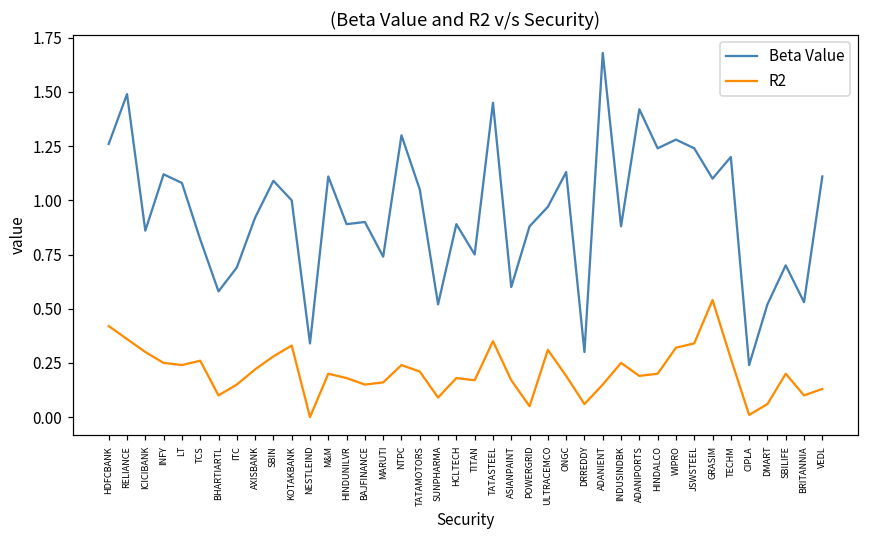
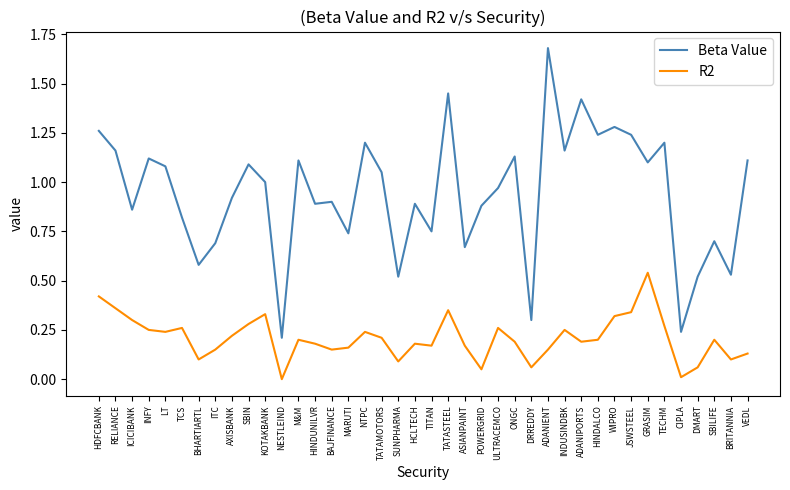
  {
    "Beta Value": {
      "HDFCBANK": 1.26,
-     "RELIANCE": 1.49,
+     "RELIANCE": 1.16,
      "ICICIBANK": 0.86,
      "INFY": 1.12,
      "LT": 1.08,
      "TCS": 0.82,
      "BHARTIARTL": 0.58,
      "ITC": 0.69,
      "AXISBANK": 0.92,
      "SBIN": 1.09,
      "KOTAKBANK": 1.00,
-     "NESTLEIND": 0.34,
+     "NESTLEIND": 0.21,
      "M&M": 1.11,
      "HINDUNILVR": 0.89,
      "BAJFINANCE": 0.90,
      "MARUTI": 0.74,
-     "NTPC": 1.3,
+     "NTPC": 1.2,
      "TATAMOTORS": 1.05,
      "SUNPHARMA": 0.52,
      "HCLTECH": 0.89,
      "TITAN": 0.75,
      "TATASTEEL": 1.45,
-     "ASIANPAINT": 0.60,
+     "ASIANPAINT": 0.67,
      "POWERGRID": 0.88,
      "ULTRACEMCO": 0.97,
      "ONGC": 1.13,
      "DRREDDY": 0.30,
      "ADANIENT": 1.68,
-     "INDUSINDBK": 0.88,
+     "INDUSINDBK": 1.16,
      "ADANIPORTS": 1.42,
      "HINDALCO": 1.24,
      "WIPRO": 1.28,
      "JSWSTEEL": 1.24,
      "GRASIM": 1.10,
      "TECHM": 1.20,
      "CIPLA": 0.24,
      "DMART": 0.52,
      "SBILIFE": 0.70,
      "BRITANNIA": 0.53,
      "VEDL": 1.11
    },
    "R2": {
      "HDFCBANK": 0.42,
      "RELIANCE": 0.36,
      "ICICIBANK": 0.30,
      "INFY": 0.25,
      "LT": 0.24,
      "TCS": 0.26,
      "BHARTIARTL": 0.10,
      "ITC": 0.15,
      "AXISBANK": 0.22,
      "SBIN": 0.28,
      "KOTAKBANK": 0.33,
      "NESTLEIND": 0.00,
      "M&M": 0.20,
      "HINDUNILVR": 0.18,
      "BAJFINANCE": 0.15,
      "MARUTI": 0.16,
      "NTPC": 0.24,
      "TATAMOTORS": 0.21,
      "SUNPHARMA": 0.09,
      "HCLTECH": 0.18,
      "TITAN": 0.17,
      "TATASTEEL": 0.35,
      "ASIANPAINT": 0.17,
      "POWERGRID": 0.05,
-     "ULTRACEMCO": 0.31,
+     "ULTRACEMCO": 0.26,
      "ONGC": 0.19,
      "DRREDDY": 0.06,
      "ADANIENT": 0.15,
      "INDUSINDBK": 0.25,
      "ADANIPORTS": 0.19,
      "HINDALCO": 0.20,
      "WIPRO": 0.32,
      "JSWSTEEL": 0.34,
      "GRASIM": 0.54,
      "TECHM": 0.27,
      "CIPLA": 0.01,
      "DMART": 0.06,
      "SBILIFE": 0.20,
      "BRITANNIA": 0.10,
      "VEDL": 0.13
    }
  }
